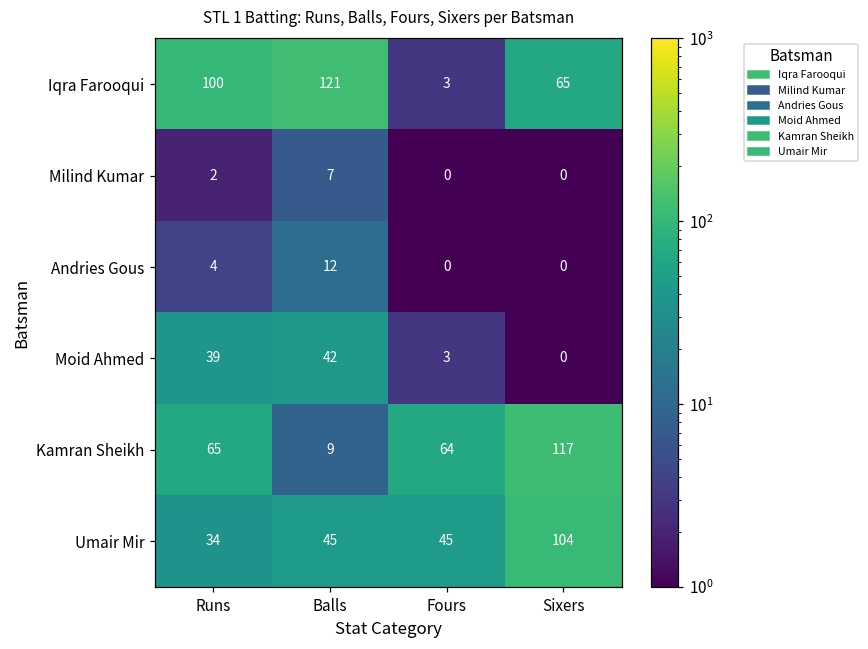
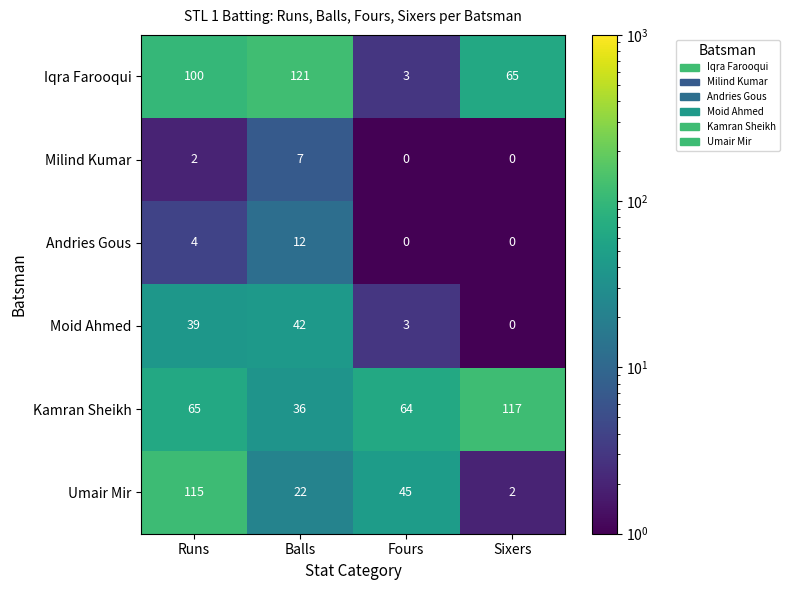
  {
    "Iqra Farooqui": {
      "Runs": 100,
      "Balls": 121,
      "Fours": 3,
      "Sixers": 65
    },
    "Milind Kumar": {
      "Runs": 2,
      "Balls": 7,
      "Fours": 0,
      "Sixers": 0
    },
    "Andries Gous": {
      "Runs": 4,
      "Balls": 12,
      "Fours": 0,
      "Sixers": 0
    },
    "Moid Ahmed": {
      "Runs": 39,
      "Balls": 42,
      "Fours": 3,
      "Sixers": 0
    },
    "Kamran Sheikh": {
      "Runs": 65,
-     "Balls": 9,
+     "Balls": 36,
      "Fours": 64,
      "Sixers": 117
    },
    "Umair Mir": {
-     "Runs": 34,
-     "Balls": 45,
+     "Runs": 115,
+     "Balls": 22,
      "Fours": 45,
-     "Sixers": 104
+     "Sixers": 2
    }
  }
